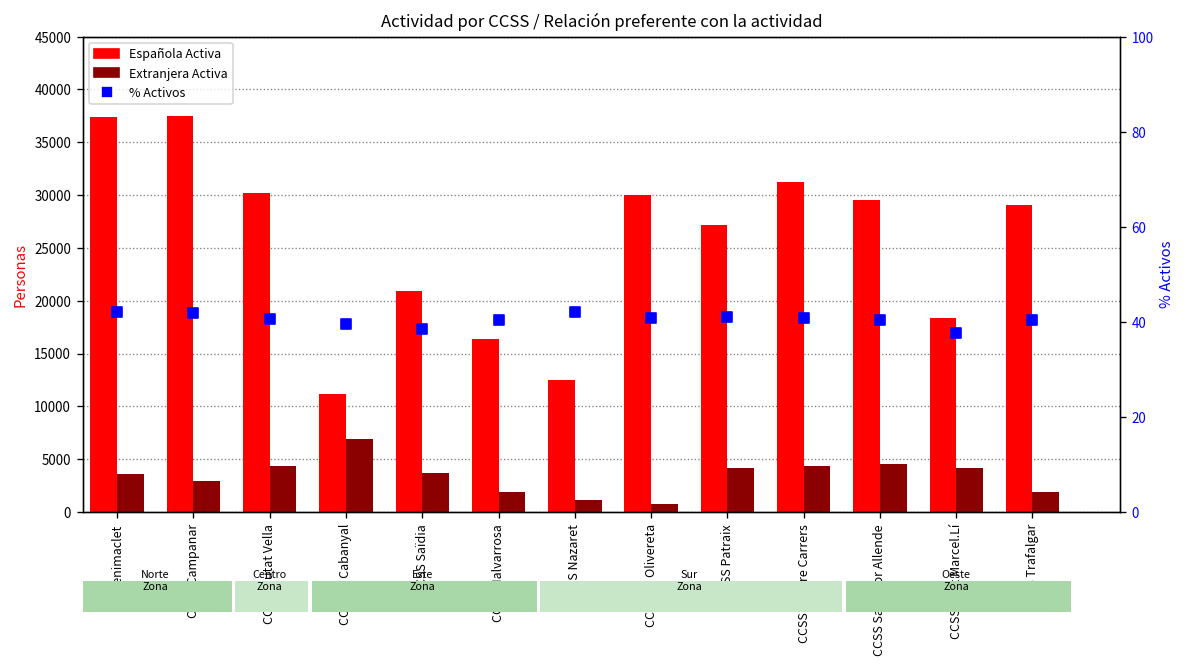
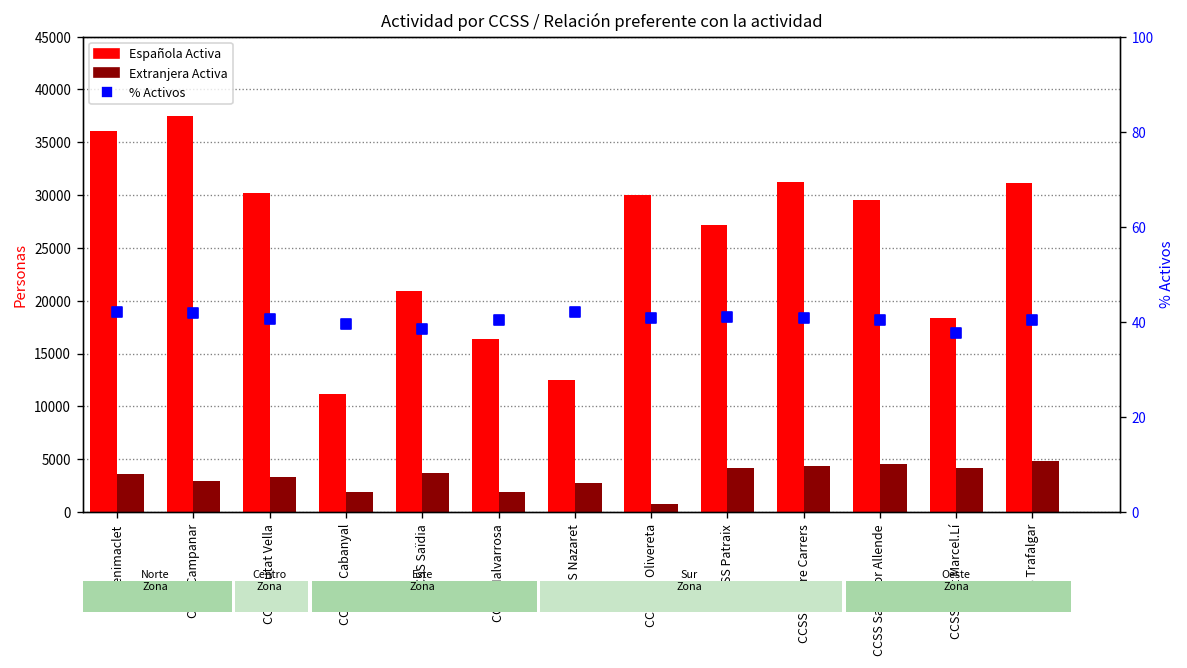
  {
    "Española Activa": {
-     "Benimaclet": 37000,
+     "Benimaclet": 36000,
      "CCSS Campanar": 37000,
      "CCSS Ciutat Vella": 30000,
      "CCSS El Cabanyal": 11000,
      "CCSS Saïdia": 21000,
      "CCSS Malvarrosa": 16000,
      "CCSS Nazaret": 12000,
      "CCSS La Olivereta": 30000,
      "CCSS Patraix": 27000,
      "CCSS Quatre Carrers": 31000,
      "CCSS Salvador Allende": 30000,
      "CCSS Sant Marcel.Lí": 18000,
-     "CCSS Trafalgar": 29000
+     "CCSS Trafalgar": 31000
    },
    "Extranjera Activa": {
      "Benimaclet": 4000,
      "CCSS Campanar": 3000,
-     "CCSS Ciutat Vella": 4000,
-     "CCSS El Cabanyal": 7000,
+     "CCSS Ciutat Vella": 3000,
+     "CCSS El Cabanyal": 2000,
      "CCSS Saïdia": 4000,
      "CCSS Malvarrosa": 2000,
-     "CCSS Nazaret": 1000,
+     "CCSS Nazaret": 3000,
      "CCSS La Olivereta": 1000,
      "CCSS Patraix": 4000,
      "CCSS Quatre Carrers": 4000,
      "CCSS Salvador Allende": 5000,
      "CCSS Sant Marcel.Lí": 4000,
-     "CCSS Trafalgar": 2000
+     "CCSS Trafalgar": 5000
    }
  }
